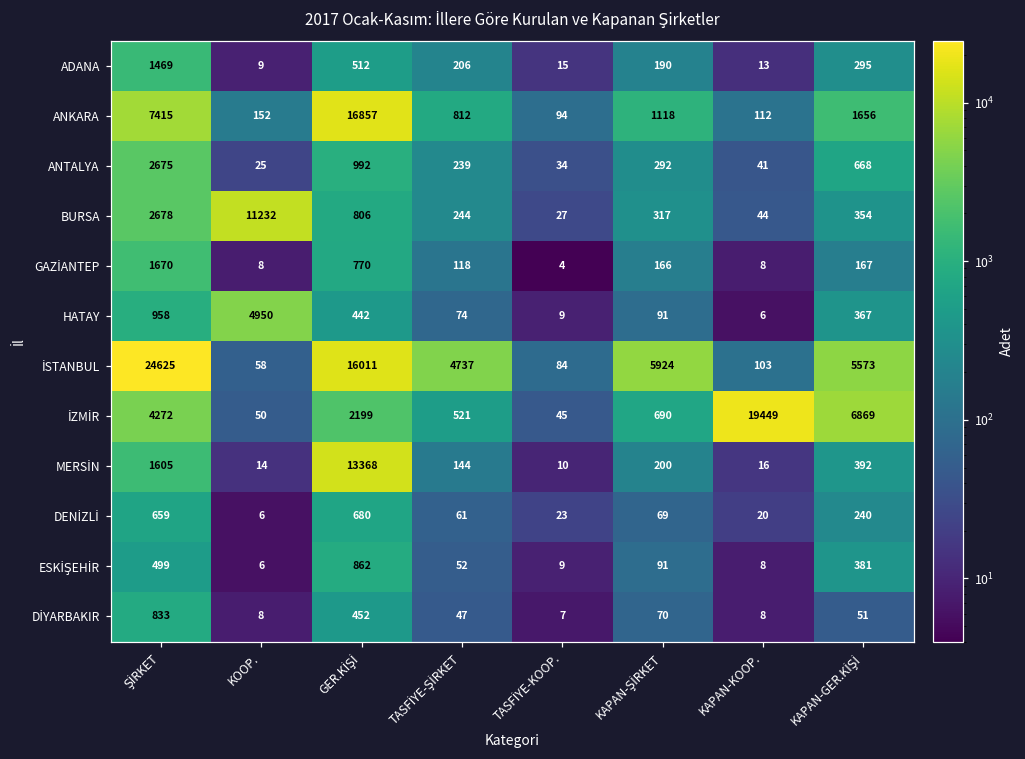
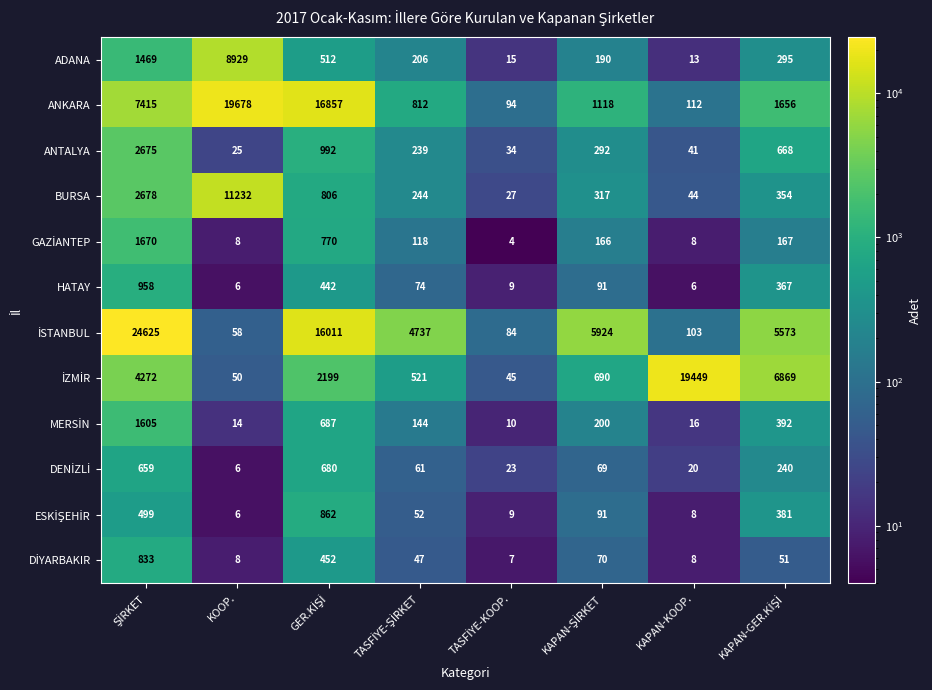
  {
    "ADANA": {
      "ŞİRKET": 1469,
-     "KOOP.": 9,
+     "KOOP.": 8929,
      "GER.KİŞİ": 512,
      "TASFİYE-ŞİRKET": 206,
      "TASFİYE-KOOP.": 15,
      "KAPAN-ŞİRKET": 190,
      "KAPAN-KOOP.": 13,
      "KAPAN-GER.KİŞİ": 295
    },
    "ANKARA": {
      "ŞİRKET": 7415,
-     "KOOP.": 152,
+     "KOOP.": 19678,
      "GER.KİŞİ": 16857,
      "TASFİYE-ŞİRKET": 812,
      "TASFİYE-KOOP.": 94,
      "KAPAN-ŞİRKET": 1118,
      "KAPAN-KOOP.": 112,
      "KAPAN-GER.KİŞİ": 1656
    },
    "ANTALYA": {
      "ŞİRKET": 2675,
      "KOOP.": 25,
      "GER.KİŞİ": 992,
      "TASFİYE-ŞİRKET": 239,
      "TASFİYE-KOOP.": 34,
      "KAPAN-ŞİRKET": 292,
      "KAPAN-KOOP.": 41,
      "KAPAN-GER.KİŞİ": 668
    },
    "BURSA": {
      "ŞİRKET": 2678,
      "KOOP.": 11232,
      "GER.KİŞİ": 806,
      "TASFİYE-ŞİRKET": 244,
      "TASFİYE-KOOP.": 27,
      "KAPAN-ŞİRKET": 317,
      "KAPAN-KOOP.": 44,
      "KAPAN-GER.KİŞİ": 354
    },
    "GAZİANTEP": {
      "ŞİRKET": 1670,
      "KOOP.": 8,
      "GER.KİŞİ": 770,
      "TASFİYE-ŞİRKET": 118,
      "TASFİYE-KOOP.": 4,
      "KAPAN-ŞİRKET": 166,
      "KAPAN-KOOP.": 8,
      "KAPAN-GER.KİŞİ": 167
    },
    "HATAY": {
      "ŞİRKET": 958,
-     "KOOP.": 4950,
+     "KOOP.": 6,
      "GER.KİŞİ": 442,
      "TASFİYE-ŞİRKET": 74,
      "TASFİYE-KOOP.": 9,
      "KAPAN-ŞİRKET": 91,
      "KAPAN-KOOP.": 6,
      "KAPAN-GER.KİŞİ": 367
    },
    "İSTANBUL": {
      "ŞİRKET": 24625,
      "KOOP.": 58,
      "GER.KİŞİ": 16011,
      "TASFİYE-ŞİRKET": 4737,
      "TASFİYE-KOOP.": 84,
      "KAPAN-ŞİRKET": 5924,
      "KAPAN-KOOP.": 103,
      "KAPAN-GER.KİŞİ": 5573
    },
    "İZMİR": {
      "ŞİRKET": 4272,
      "KOOP.": 50,
      "GER.KİŞİ": 2199,
      "TASFİYE-ŞİRKET": 521,
      "TASFİYE-KOOP.": 45,
      "KAPAN-ŞİRKET": 690,
      "KAPAN-KOOP.": 19449,
      "KAPAN-GER.KİŞİ": 6869
    },
    "MERSİN": {
      "ŞİRKET": 1605,
      "KOOP.": 14,
-     "GER.KİŞİ": 13368,
+     "GER.KİŞİ": 687,
      "TASFİYE-ŞİRKET": 144,
      "TASFİYE-KOOP.": 10,
      "KAPAN-ŞİRKET": 200,
      "KAPAN-KOOP.": 16,
      "KAPAN-GER.KİŞİ": 392
    },
    "DENİZLİ": {
      "ŞİRKET": 659,
      "KOOP.": 6,
      "GER.KİŞİ": 680,
      "TASFİYE-ŞİRKET": 61,
      "TASFİYE-KOOP.": 23,
      "KAPAN-ŞİRKET": 69,
      "KAPAN-KOOP.": 20,
      "KAPAN-GER.KİŞİ": 240
    },
    "ESKİŞEHİR": {
      "ŞİRKET": 499,
      "KOOP.": 6,
      "GER.KİŞİ": 862,
      "TASFİYE-ŞİRKET": 52,
      "TASFİYE-KOOP.": 9,
      "KAPAN-ŞİRKET": 91,
      "KAPAN-KOOP.": 8,
      "KAPAN-GER.KİŞİ": 381
    },
    "DİYARBAKIR": {
      "ŞİRKET": 833,
      "KOOP.": 8,
      "GER.KİŞİ": 452,
      "TASFİYE-ŞİRKET": 47,
      "TASFİYE-KOOP.": 7,
      "KAPAN-ŞİRKET": 70,
      "KAPAN-KOOP.": 8,
      "KAPAN-GER.KİŞİ": 51
    }
  }
